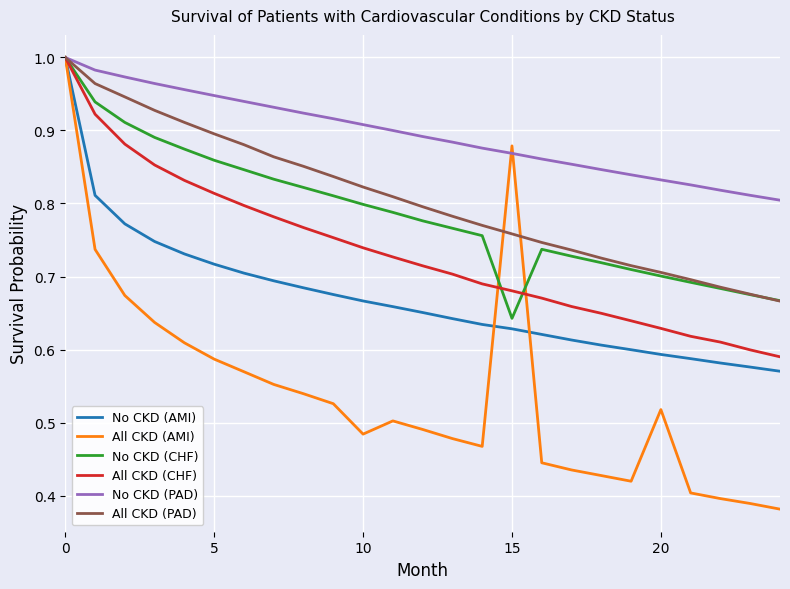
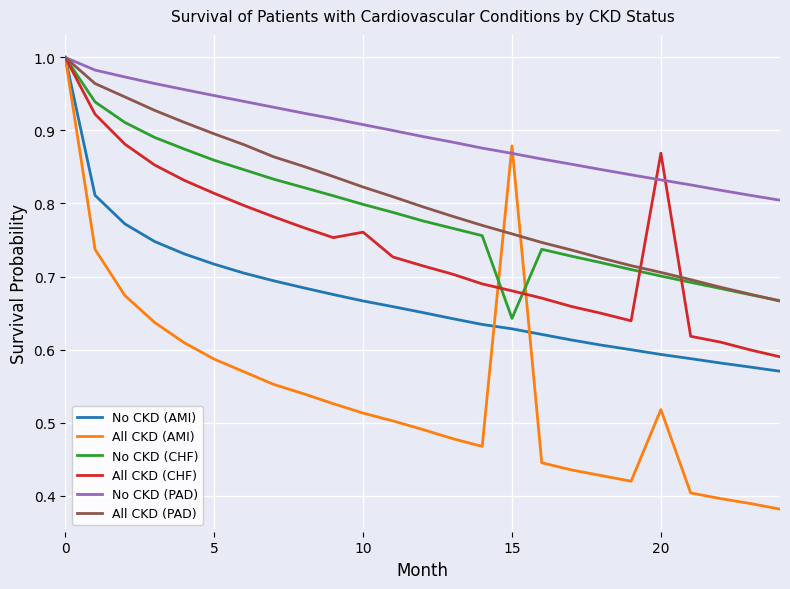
  {
    "No CKD (AMI)": {
      "5": 0.72,
      "10": 0.67,
      "15": 0.63,
      "20": 0.59
    },
    "All CKD (AMI)": {
      "5": 0.59,
-     "10": 0.48,
+     "10": 0.51,
      "15": 0.88,
      "20": 0.52
    },
    "No CKD (CHF)": {
      "5": 0.86,
      "10": 0.80,
      "15": 0.64,
      "20": 0.70
    },
    "All CKD (CHF)": {
      "5": 0.81,
-     "10": 0.74,
+     "10": 0.76,
      "15": 0.68,
-     "20": 0.63
+     "20": 0.87
    },
    "No CKD (PAD)": {
      "5": 0.95,
      "10": 0.91,
      "15": 0.87,
      "20": 0.83
    },
    "All CKD (PAD)": {
      "5": 0.90,
      "10": 0.82,
      "15": 0.76,
      "20": 0.71
    }
  }
